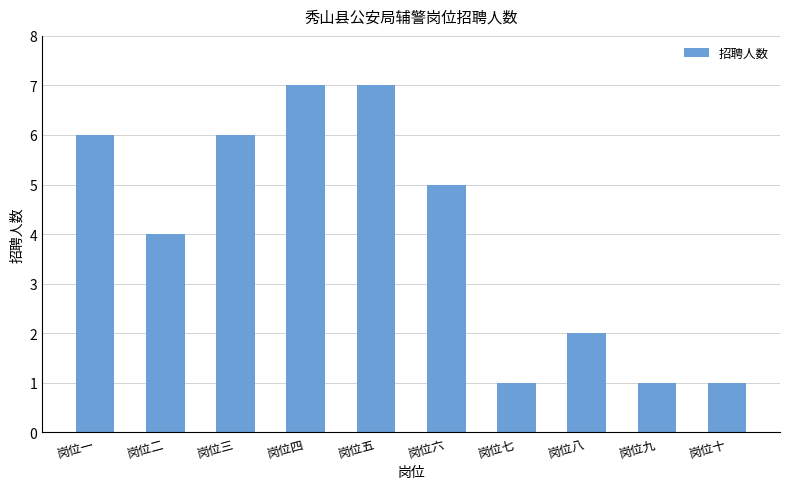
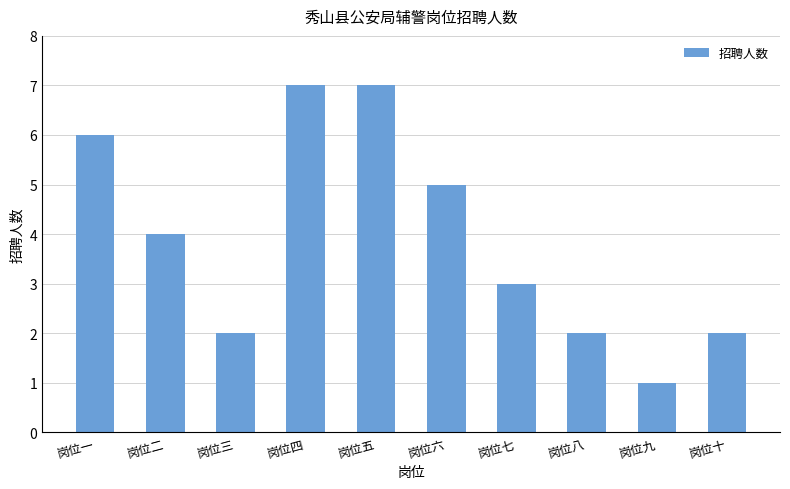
  {
    "岗位一": 6,
    "岗位二": 4,
-   "岗位三": 6,
+   "岗位三": 2,
    "岗位四": 7,
    "岗位五": 7,
    "岗位六": 5,
-   "岗位七": 1,
+   "岗位七": 3,
    "岗位八": 2,
    "岗位九": 1,
-   "岗位十": 1
+   "岗位十": 2
  }
